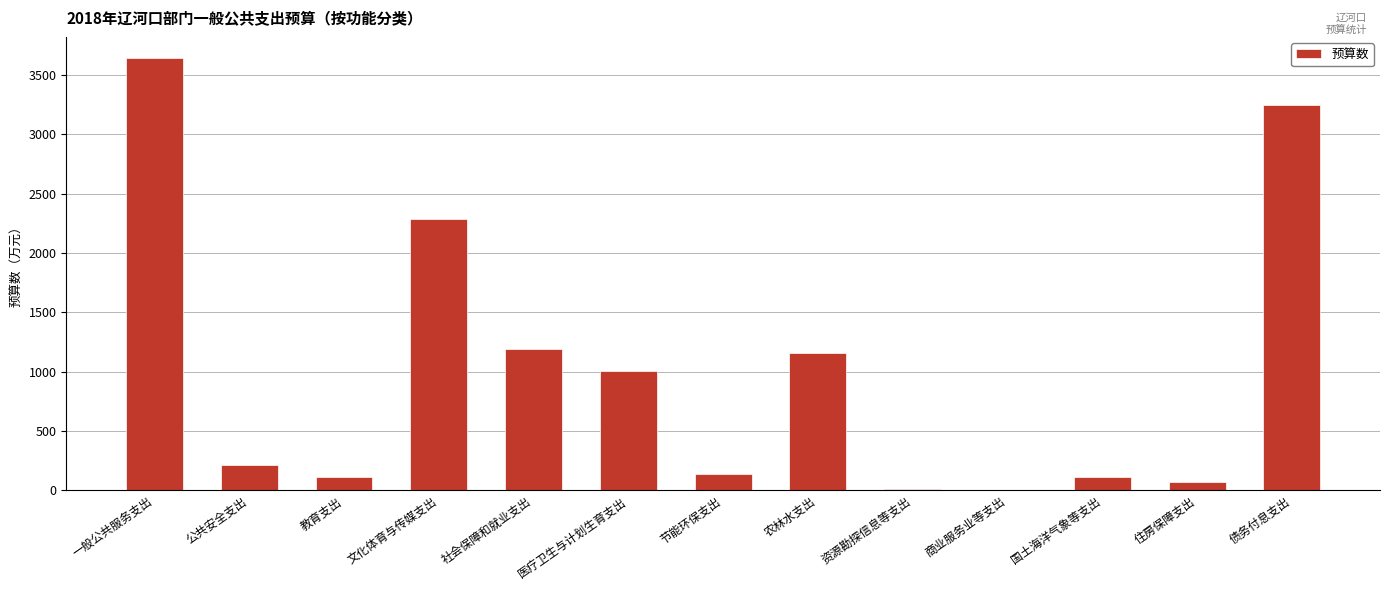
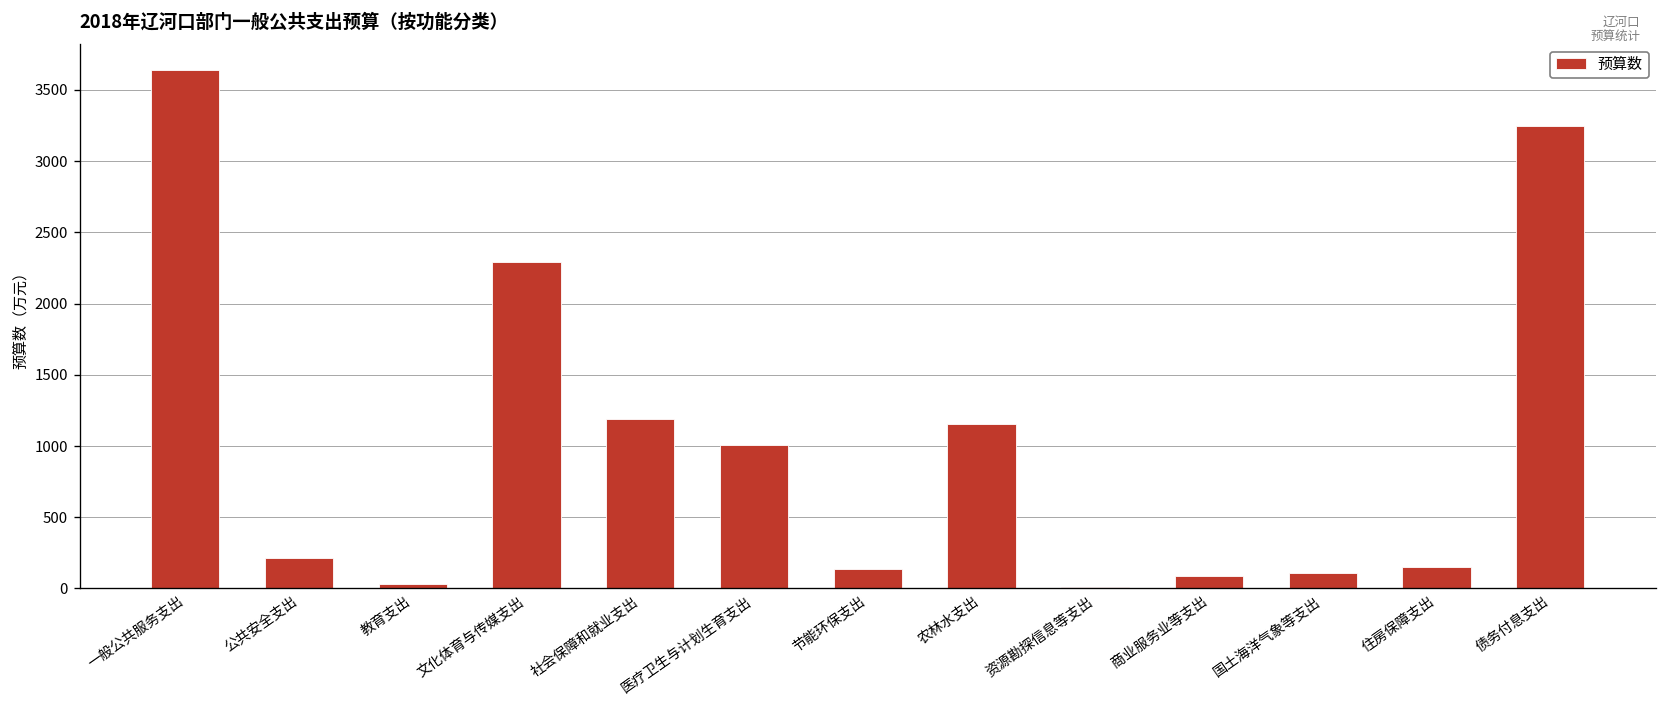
  {
    "一般公共服务支出": 3640,
    "公共安全支出": 210,
-   "教育支出": 110,
+   "教育支出": 30,
    "文化体育与传媒支出": 2290,
    "社会保障和就业支出": 1190,
    "医疗卫生与计划生育支出": 1010,
    "节能环保支出": 140,
    "农林水支出": 1160,
-   "商业服务业等支出": 0,
+   "商业服务业等支出": 90,
    "国土海洋气象等支出": 110,
-   "住房保障支出": 70,
+   "住房保障支出": 150,
    "债务付息支出": 3250
  }
